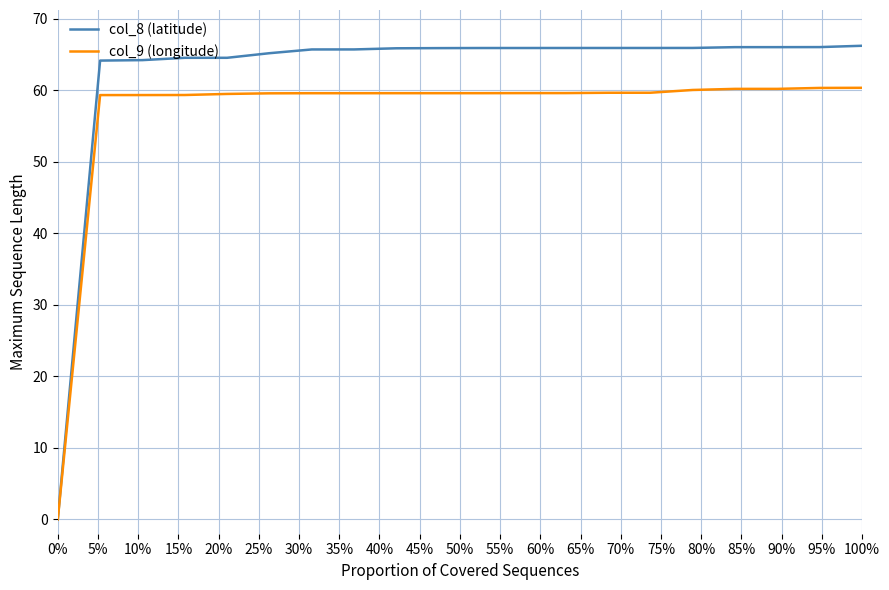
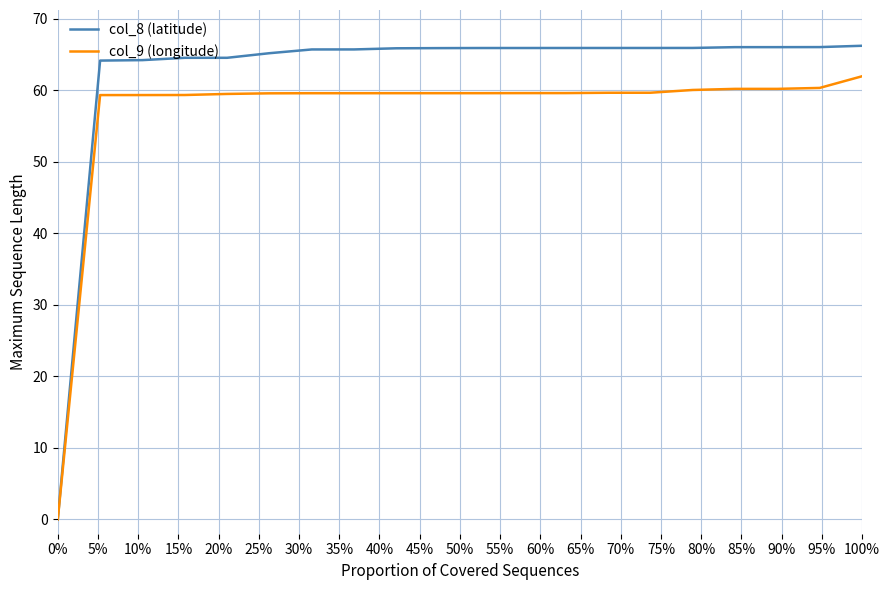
  {
    "col_8 (latitude)": {
      "100%": 66
    },
    "col_9 (longitude)": {
-     "100%": 60
+     "100%": 62
    }
  }
